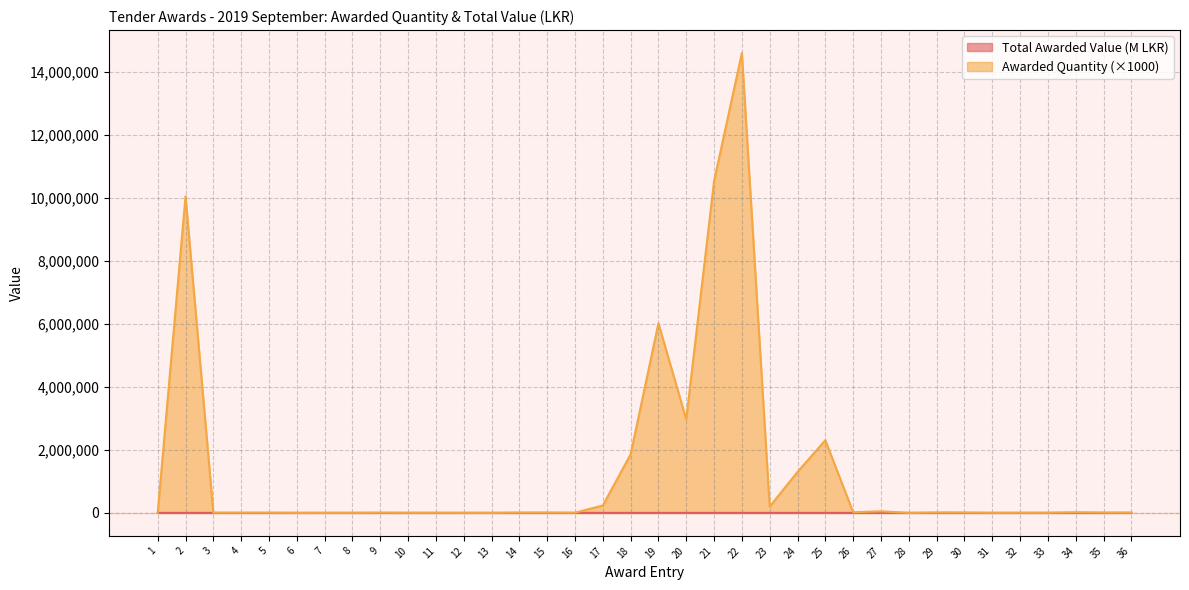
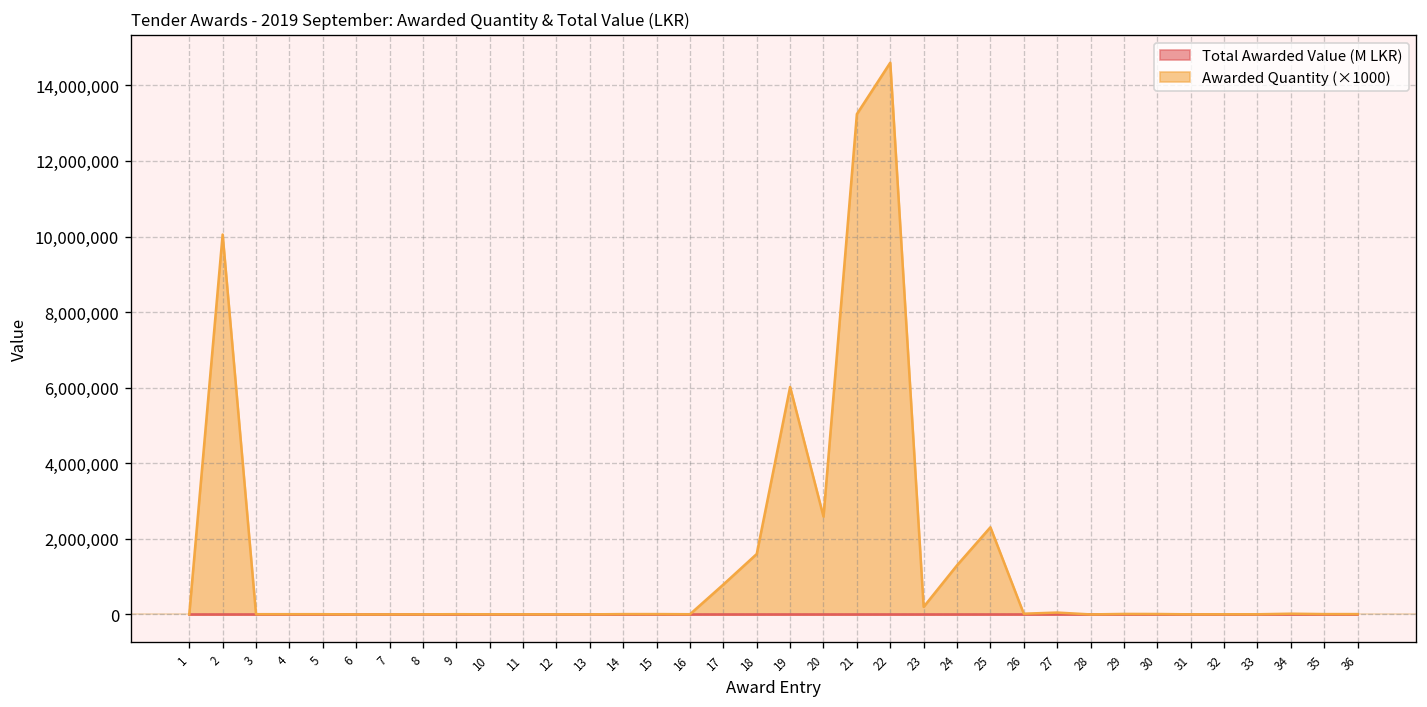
  {
    "Total Awarded Value (M LKR)": {
      "2": "0",
      "17": "0",
      "18": "0",
      "19": "0",
      "20": "0",
      "21": "0",
      "22": "0",
      "23": "0",
      "24": "0",
      "25": "0"
    },
    "Awarded Quantity (×1000)": {
      "2": "10,100,000",
-     "17": "200,000",
-     "18": "1,900,000",
+     "17": "800,000",
+     "18": "1,600,000",
      "19": "6,000,000",
-     "20": "3,000,000",
-     "21": "10,500,000",
+     "20": "2,600,000",
+     "21": "13,200,000",
      "22": "14,600,000",
      "23": "200,000",
      "24": "1,300,000",
      "25": "2,300,000"
    }
  }
